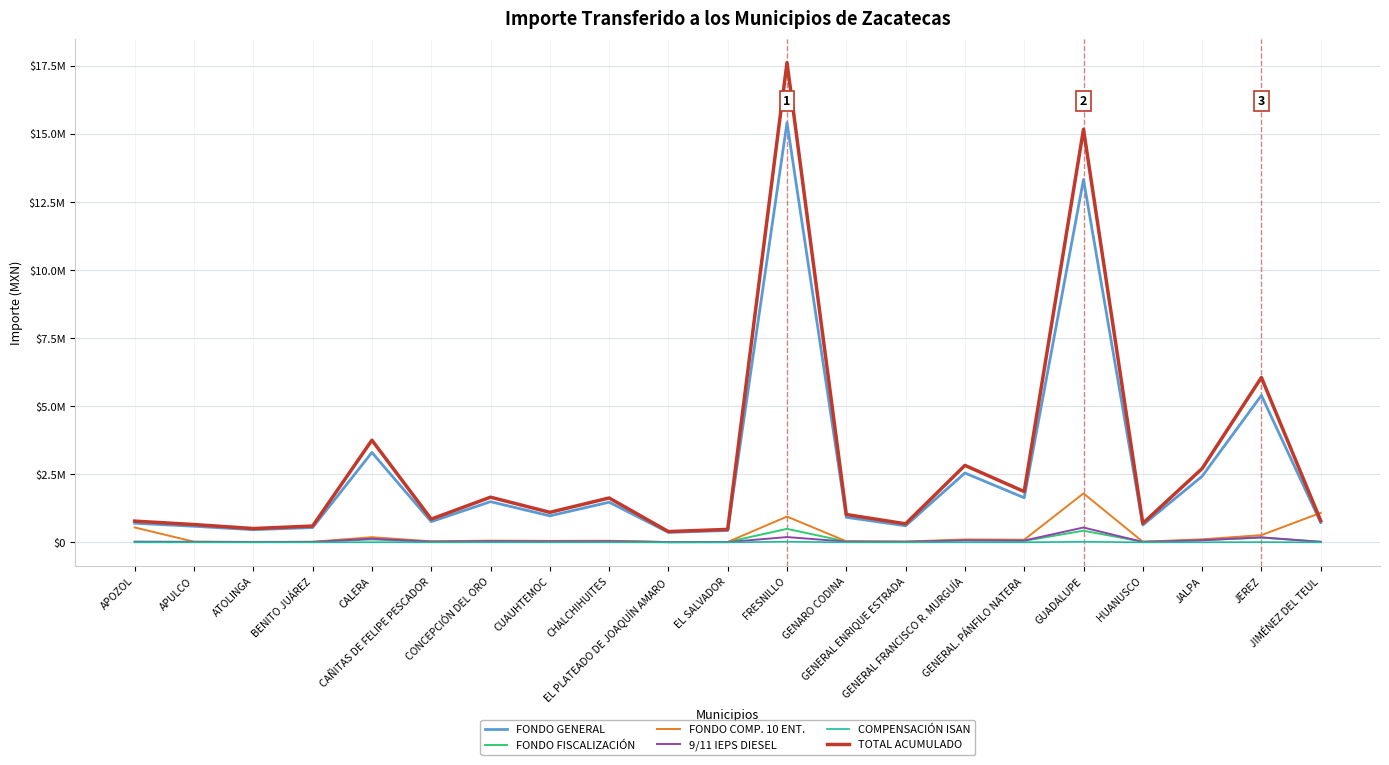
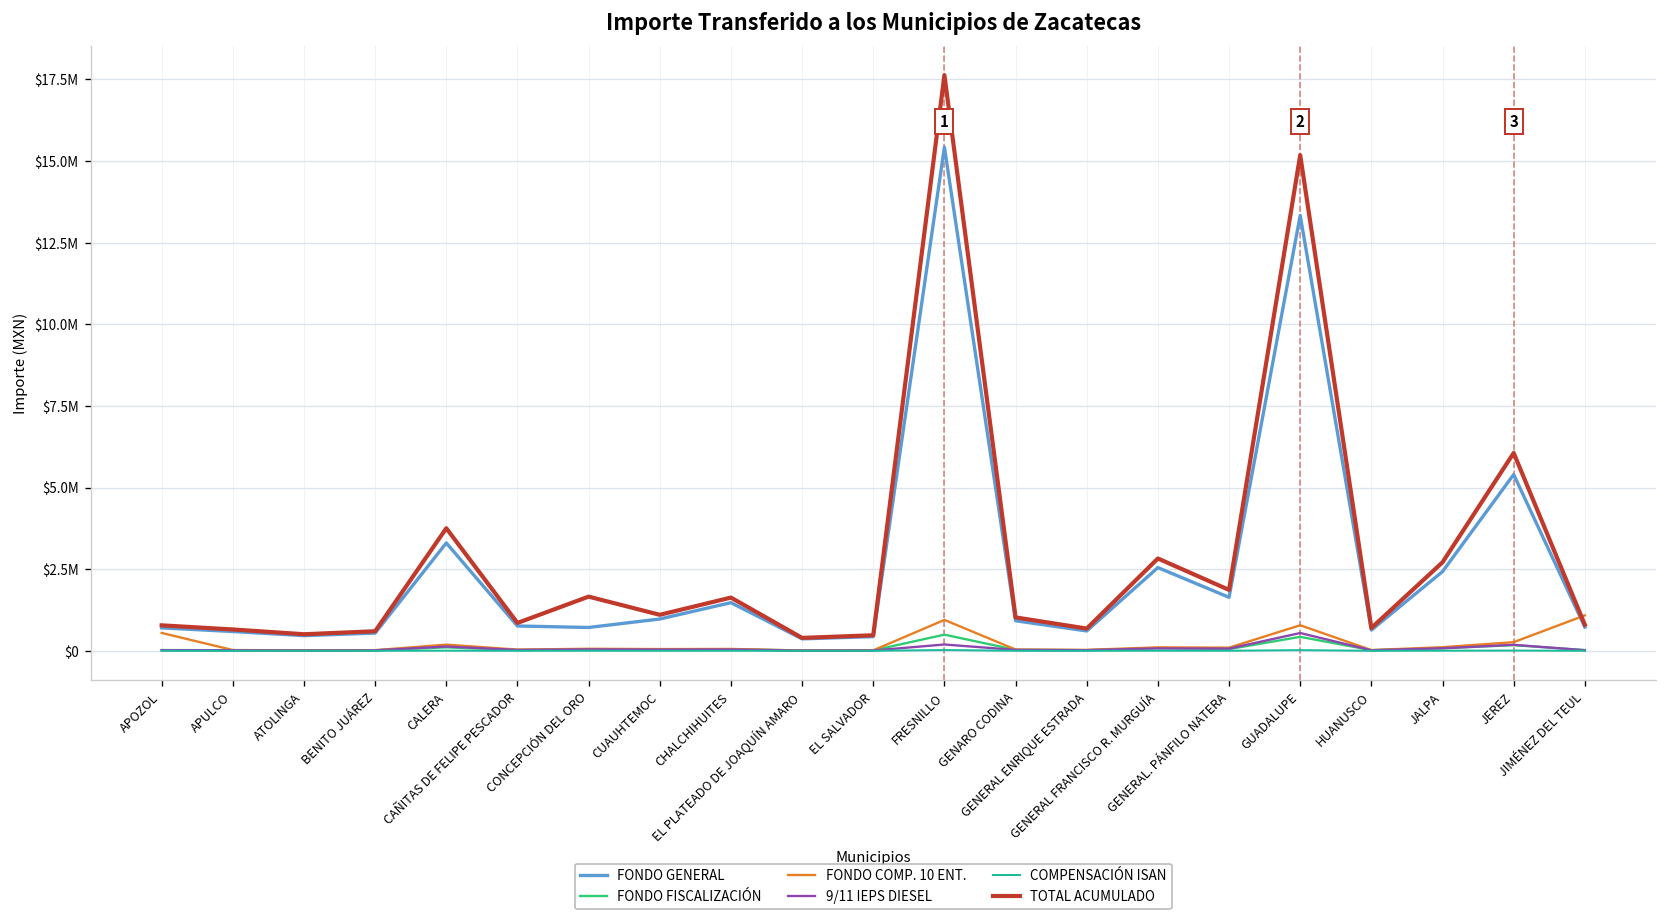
  {
    "FONDO GENERAL": {
      "CALERA": "$3300000",
-     "CONCEPCIÓN DEL ORO": "$1500000",
+     "CONCEPCIÓN DEL ORO": "$700000",
      "CUAUHTEMOC": "$1000000",
      "CHALCHIHUITES": "$1500000",
      "GENARO CODINA": "$900000",
      "GENERAL FRANCISCO R. MURGUÍA": "$2500000",
      "GENERAL. PÁNFILO NATERA": "$1600000",
      "GUADALUPE": "$13300000",
      "JALPA": "$2400000",
      "JEREZ": "$5400000"
    },
    "FONDO COMP. 10 ENT.": {
      "APOZOL": "$500000",
      "FRESNILLO": "$900000",
-     "GUADALUPE": "$1800000",
+     "GUADALUPE": "$800000",
      "JIMÉNEZ DEL TEUL": "$1100000"
    },
    "9/11 IEPS DIESEL": {
      "FRESNILLO": "$200000",
      "GUADALUPE": "$500000"
    },
    "TOTAL ACUMULADO": {
      "CALERA": "$3800000",
      "CONCEPCIÓN DEL ORO": "$1700000",
      "CUAUHTEMOC": "$1100000",
      "CHALCHIHUITES": "$1600000",
      "FRESNILLO": "$17600000",
      "GENARO CODINA": "$1000000",
      "GENERAL FRANCISCO R. MURGUÍA": "$2800000",
      "GENERAL. PÁNFILO NATERA": "$1900000",
      "JALPA": "$2700000",
      "JEREZ": "$6100000"
    }
  }
